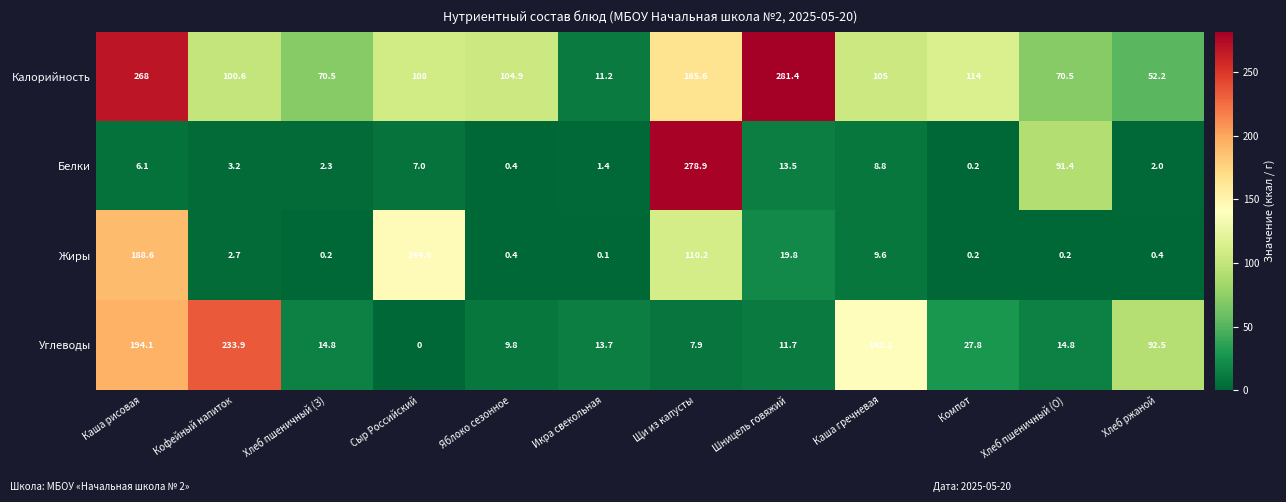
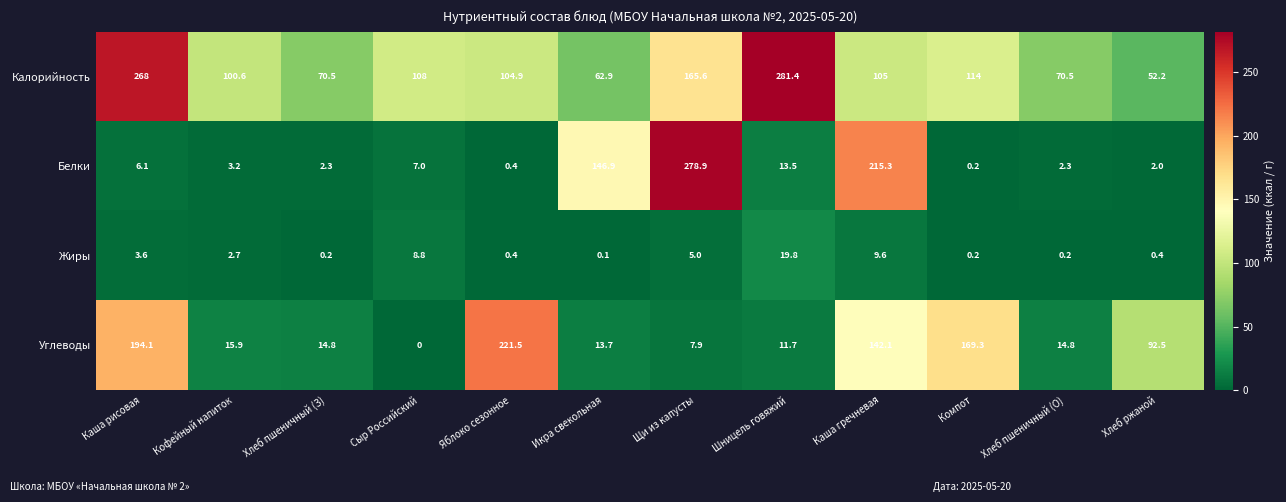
  {
    "Калорийность": {
      "Каша рисовая": 268,
      "Кофейный напиток": 100.6,
      "Хлеб пшеничный (З)": 70.5,
      "Сыр Российский": 108,
      "Яблоко сезонное": 104.9,
-     "Икра свекольная": 11.2,
+     "Икра свекольная": 62.9,
      "Щи из капусты": 165.6,
      "Шницель говяжий": 281.4,
      "Каша гречневая": 105,
      "Компот": 114,
      "Хлеб пшеничный (О)": 70.5,
      "Хлеб ржаной": 52.2
    },
    "Белки": {
      "Каша рисовая": 6.1,
      "Кофейный напиток": 3.2,
      "Хлеб пшеничный (З)": 2.3,
      "Сыр Российский": 7.0,
      "Яблоко сезонное": 0.4,
-     "Икра свекольная": 1.4,
+     "Икра свекольная": 146.9,
      "Щи из капусты": 278.9,
      "Шницель говяжий": 13.5,
-     "Каша гречневая": 8.8,
+     "Каша гречневая": 215.3,
      "Компот": 0.2,
-     "Хлеб пшеничный (О)": 91.4,
+     "Хлеб пшеничный (О)": 2.3,
      "Хлеб ржаной": 2.0
    },
    "Жиры": {
-     "Каша рисовая": 188.6,
+     "Каша рисовая": 3.6,
      "Кофейный напиток": 2.7,
      "Хлеб пшеничный (З)": 0.2,
-     "Сыр Российский": 144.8,
+     "Сыр Российский": 8.8,
      "Яблоко сезонное": 0.4,
      "Икра свекольная": 0.1,
-     "Щи из капусты": 110.2,
+     "Щи из капусты": 5.0,
      "Шницель говяжий": 19.8,
      "Каша гречневая": 9.6,
      "Компот": 0.2,
      "Хлеб пшеничный (О)": 0.2,
      "Хлеб ржаной": 0.4
    },
    "Углеводы": {
      "Каша рисовая": 194.1,
-     "Кофейный напиток": 233.9,
+     "Кофейный напиток": 15.9,
      "Хлеб пшеничный (З)": 14.8,
      "Сыр Российский": 0,
-     "Яблоко сезонное": 9.8,
+     "Яблоко сезонное": 221.5,
      "Икра свекольная": 13.7,
      "Щи из капусты": 7.9,
      "Шницель говяжий": 11.7,
      "Каша гречневая": 142.1,
-     "Компот": 27.8,
+     "Компот": 169.3,
      "Хлеб пшеничный (О)": 14.8,
      "Хлеб ржаной": 92.5
    }
  }
